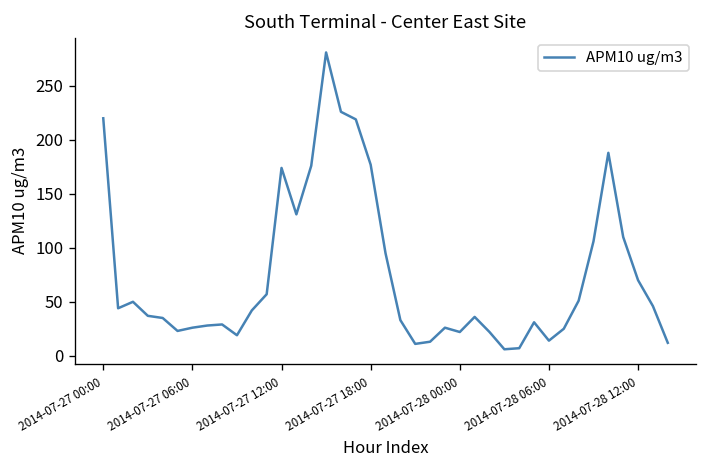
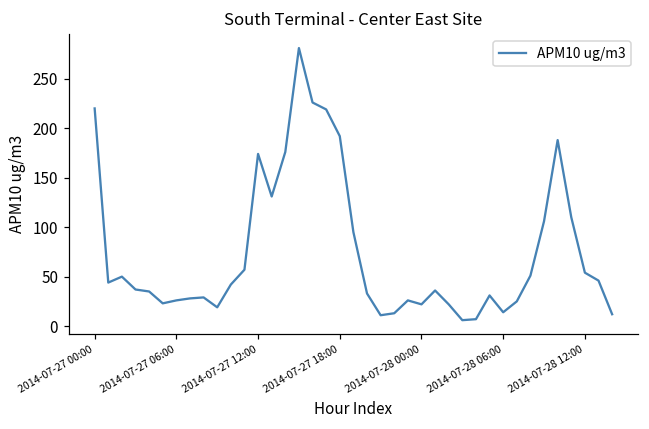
  {
    "2014-07-27 00:00": 220,
    "2014-07-27 06:00": 30,
    "2014-07-27 12:00": 170,
-   "2014-07-27 18:00": 180,
+   "2014-07-27 18:00": 190,
    "2014-07-28 00:00": 20,
    "2014-07-28 06:00": 10,
-   "2014-07-28 12:00": 70
+   "2014-07-28 12:00": 50
  }
